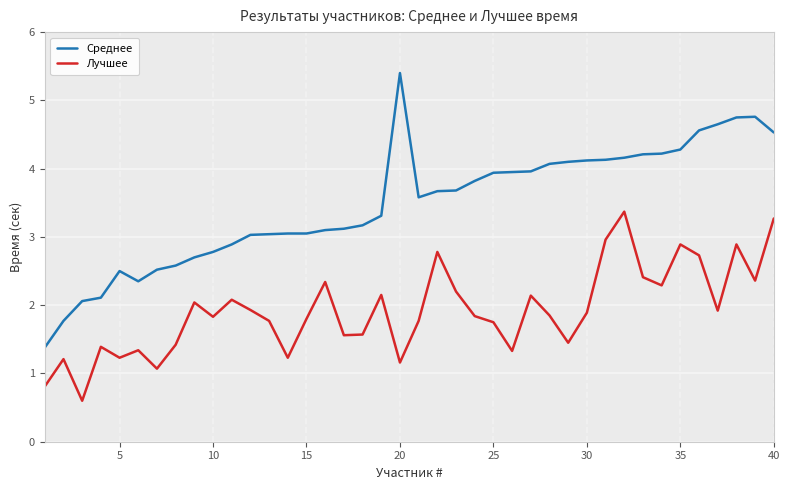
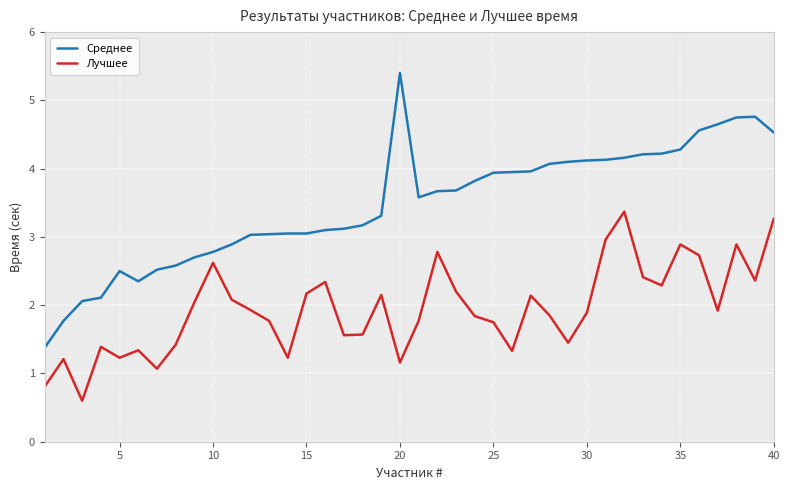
  {
    "Среднее": {
      "5": 2.5,
      "10": 2.8,
      "15": 3.1,
      "20": 5.4,
      "25": 3.9,
      "30": 4.1,
      "35": 4.3,
      "40": 4.5
    },
    "Лучшее": {
      "5": 1.2,
-     "10": 1.8,
-     "15": 1.8,
+     "10": 2.6,
+     "15": 2.2,
      "20": 1.2,
      "25": 1.8,
      "30": 1.9,
      "35": 2.9,
      "40": 3.3
    }
  }
